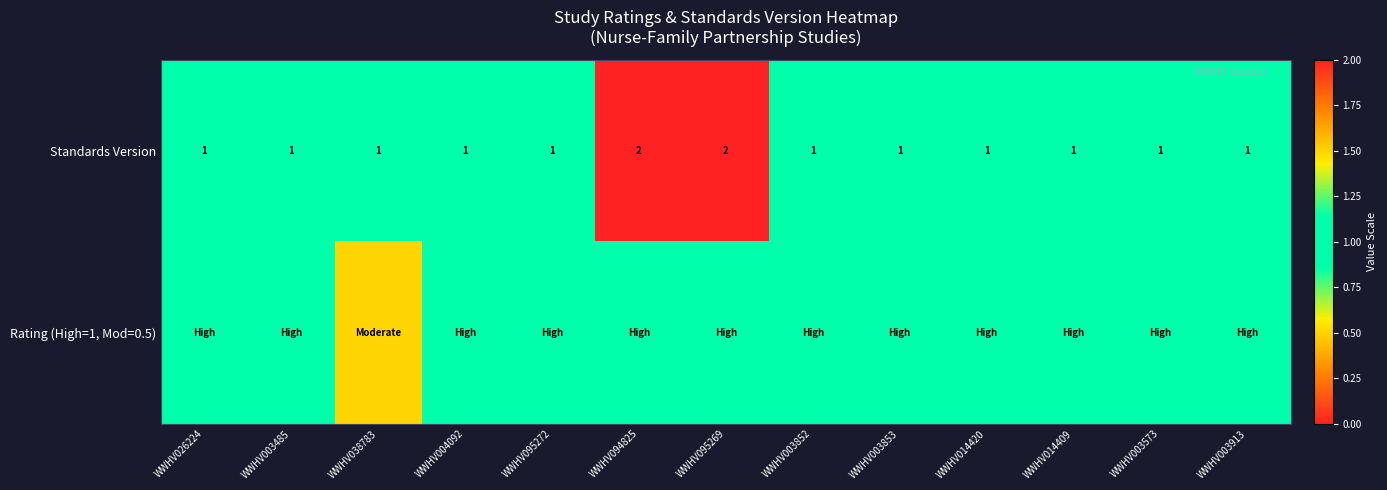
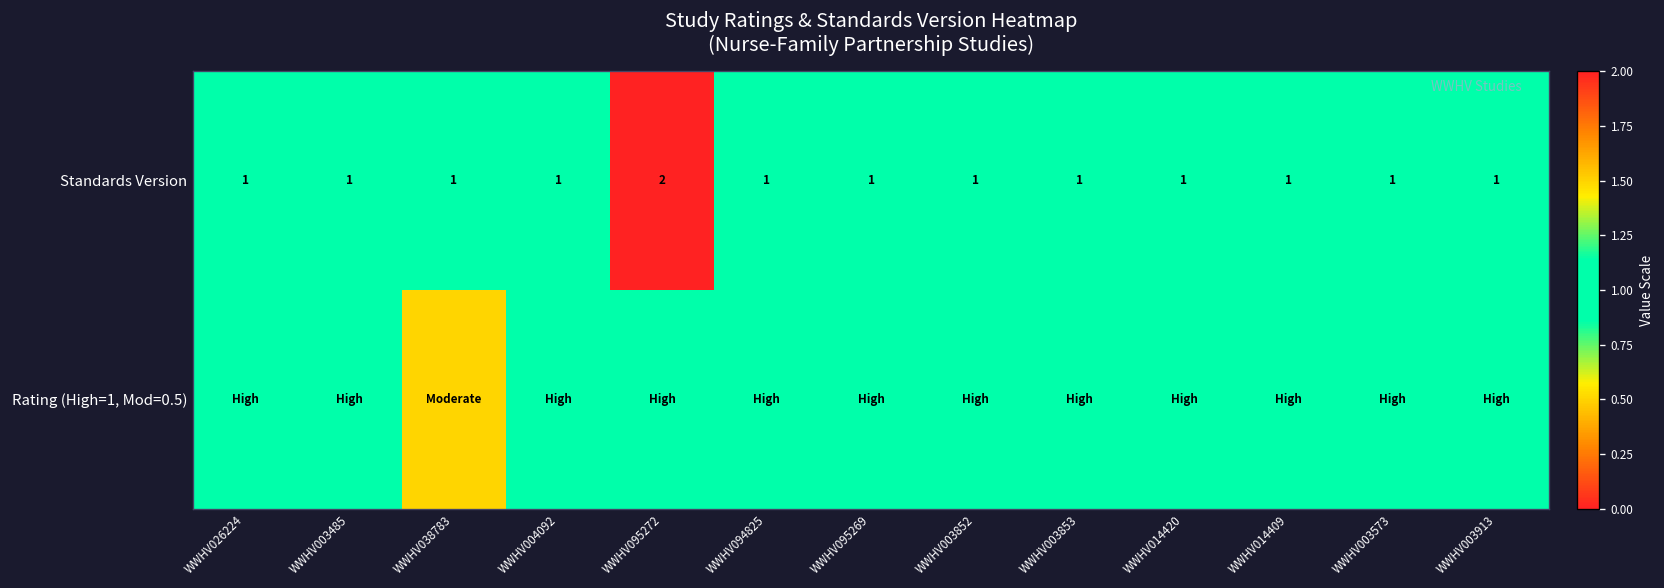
  {
    "Standards Version": {
      "WWHV026224": 1,
      "WWHV003485": 1,
      "WWHV038783": 1,
      "WWHV004092": 1,
-     "WWHV095272": 1,
-     "WWHV094825": 2,
-     "WWHV095269": 2,
+     "WWHV095272": 2,
+     "WWHV094825": 1,
+     "WWHV095269": 1,
      "WWHV003852": 1,
      "WWHV003853": 1,
      "WWHV014420": 1,
      "WWHV014409": 1,
      "WWHV003573": 1
    }
  }
